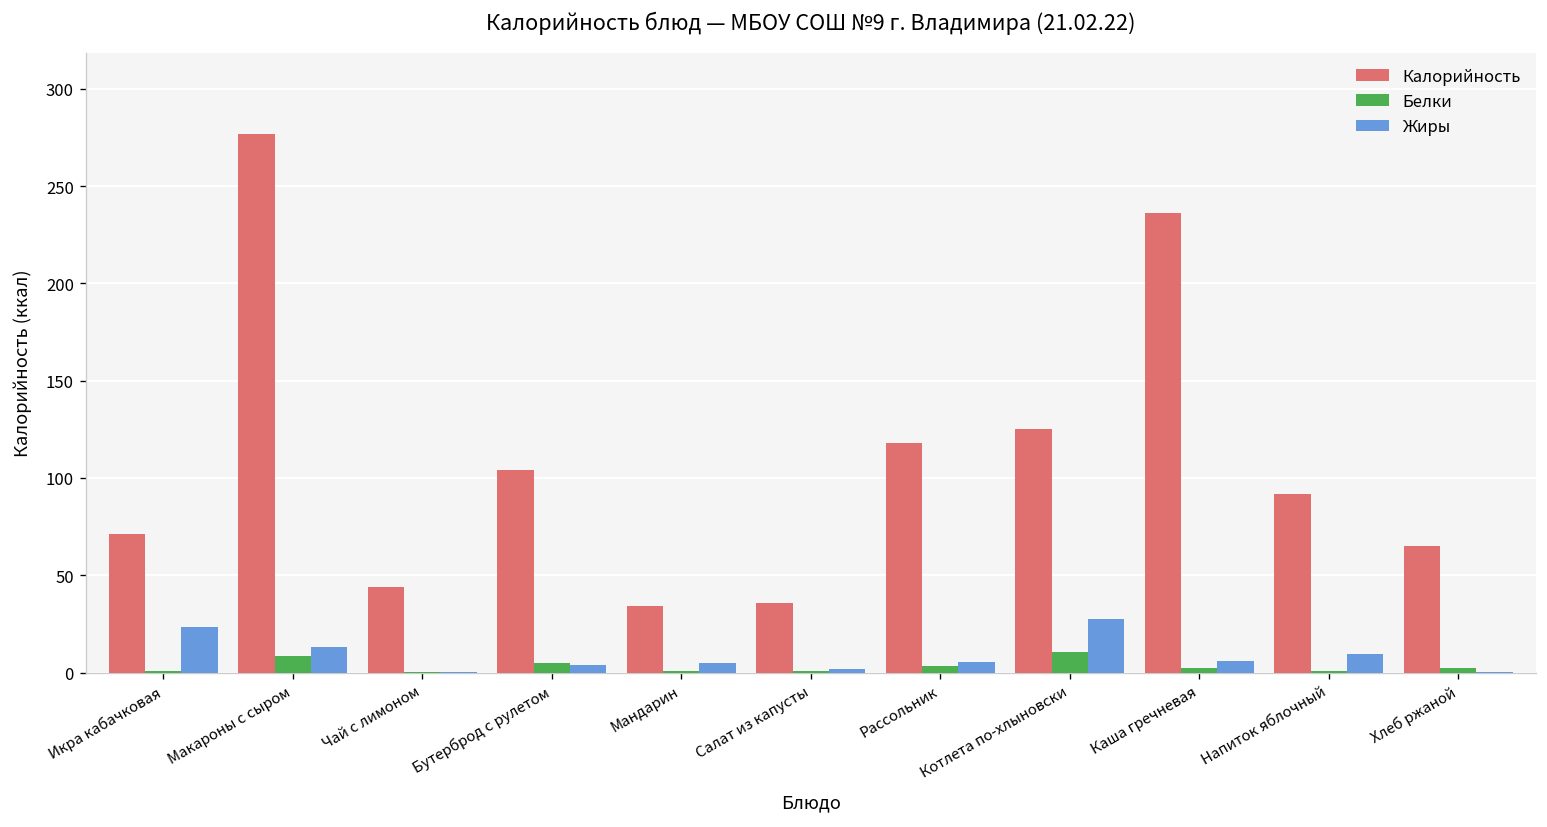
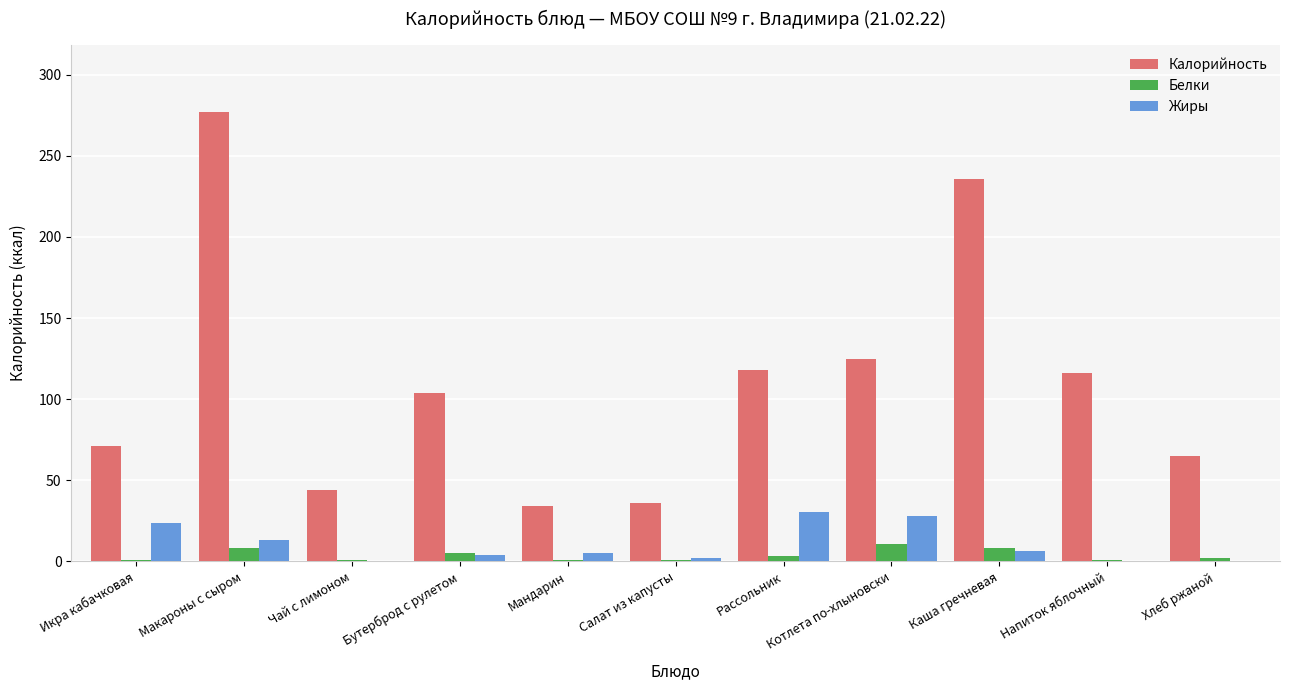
  {
    "Калорийность": {
      "Икра кабачковая": 71,
      "Макароны с сыром": 277,
      "Чай с лимоном": 44,
      "Бутерброд с рулетом": 104,
      "Мандарин": 34,
      "Салат из капусты": 36,
      "Рассольник": 118,
      "Котлета по-хлыновски": 125,
      "Каша гречневая": 236,
-     "Напиток яблочный": 92,
+     "Напиток яблочный": 116,
      "Хлеб ржаной": 65
    },
    "Белки": {
      "Макароны с сыром": 8,
      "Бутерброд с рулетом": 5,
      "Рассольник": 3,
      "Котлета по-хлыновски": 11,
-     "Каша гречневая": 3,
+     "Каша гречневая": 8,
      "Хлеб ржаной": 2
    },
    "Жиры": {
      "Икра кабачковая": 23,
      "Макароны с сыром": 13,
      "Бутерброд с рулетом": 4,
      "Мандарин": 5,
      "Салат из капусты": 2,
-     "Рассольник": 5,
+     "Рассольник": 31,
      "Котлета по-хлыновски": 28,
      "Каша гречневая": 6,
-     "Напиток яблочный": 10
+     "Напиток яблочный": 0
    }
  }
